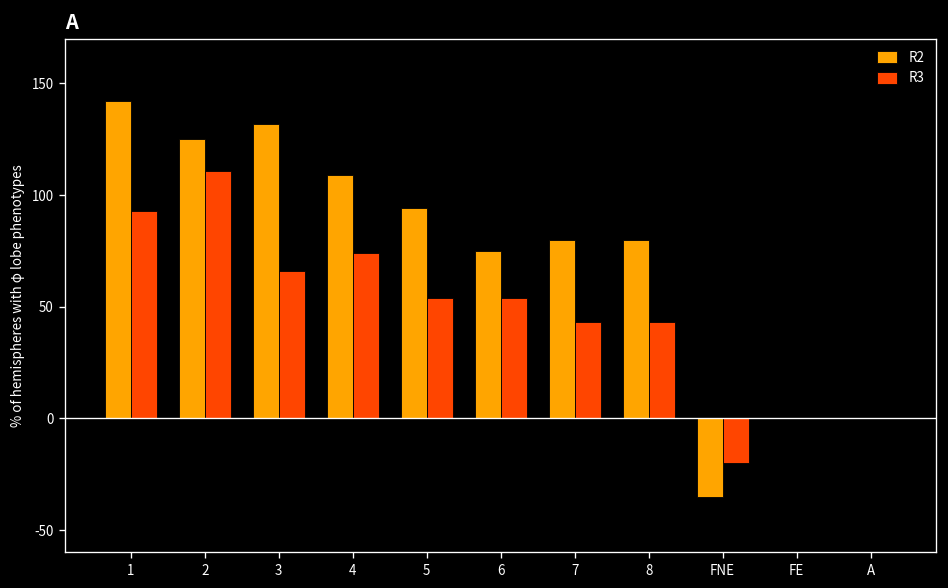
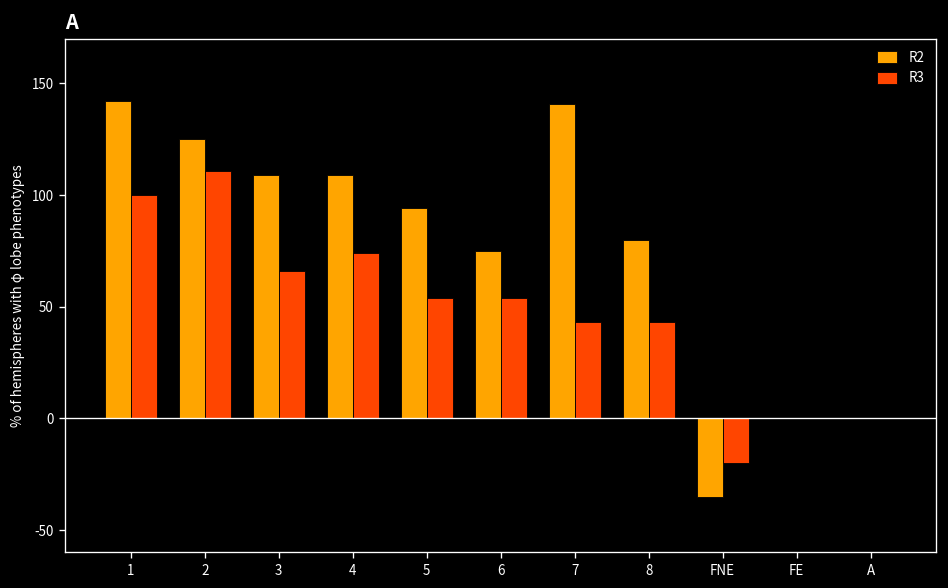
  {
    "R2": {
      "1": 142,
      "2": 125,
-     "3": 132,
+     "3": 109,
      "4": 109,
      "5": 94,
      "6": 75,
-     "7": 80,
+     "7": 141,
      "8": 80,
      "FNE": -35,
      "FE": 0,
      "A": 0
    },
    "R3": {
-     "1": 93,
+     "1": 100,
      "2": 111,
      "3": 66,
      "4": 74,
      "5": 54,
      "6": 54,
      "7": 43,
      "8": 43,
      "FNE": -20,
      "FE": 0,
      "A": 0
    }
  }
